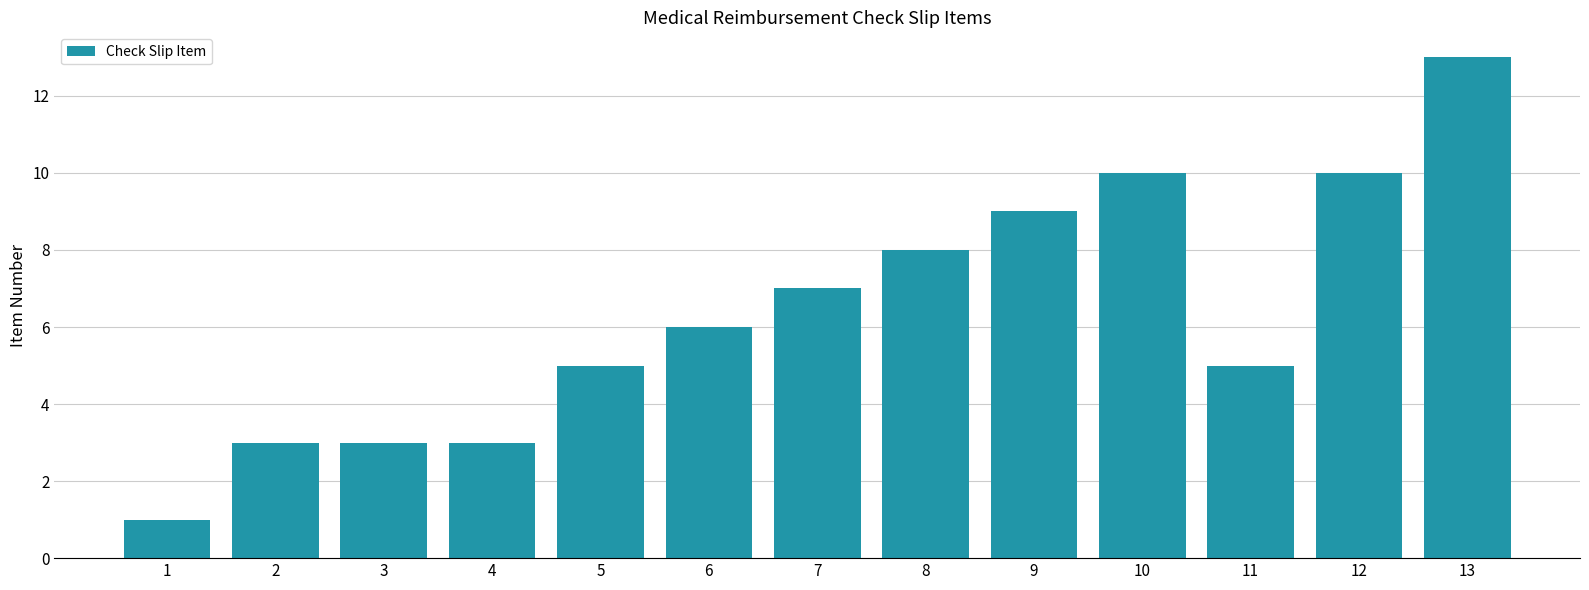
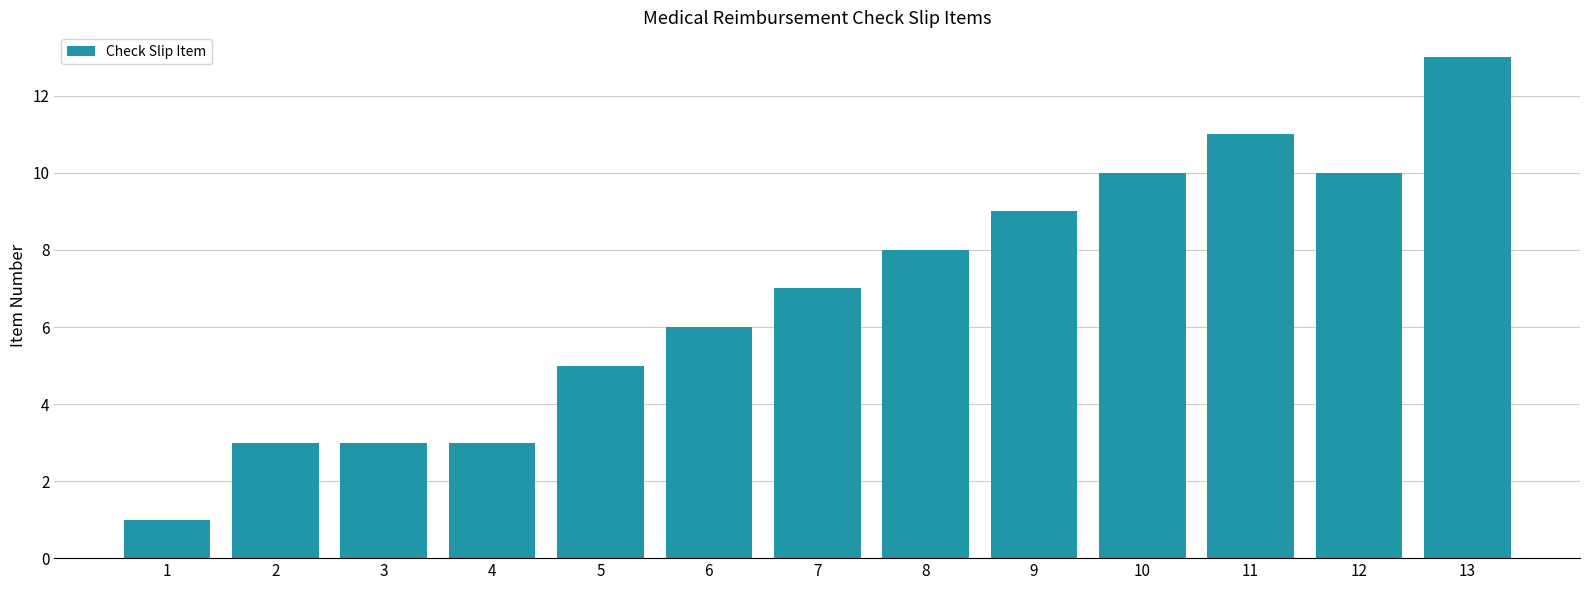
  {
    "1": 1,
    "2": 3,
    "3": 3,
    "4": 3,
    "5": 5,
    "6": 6,
    "7": 7,
    "8": 8,
    "9": 9,
    "10": 10,
-   "11": 5,
+   "11": 11,
    "12": 10,
    "13": 13
  }
